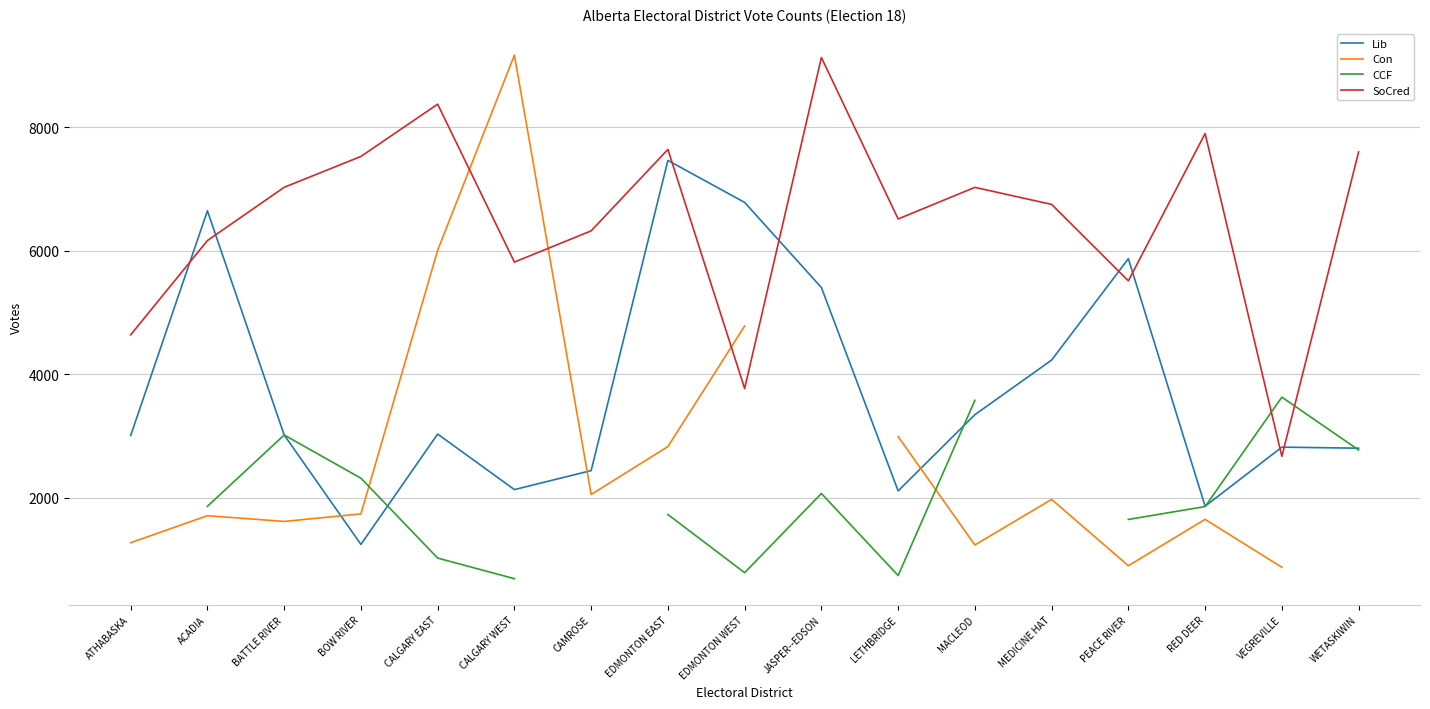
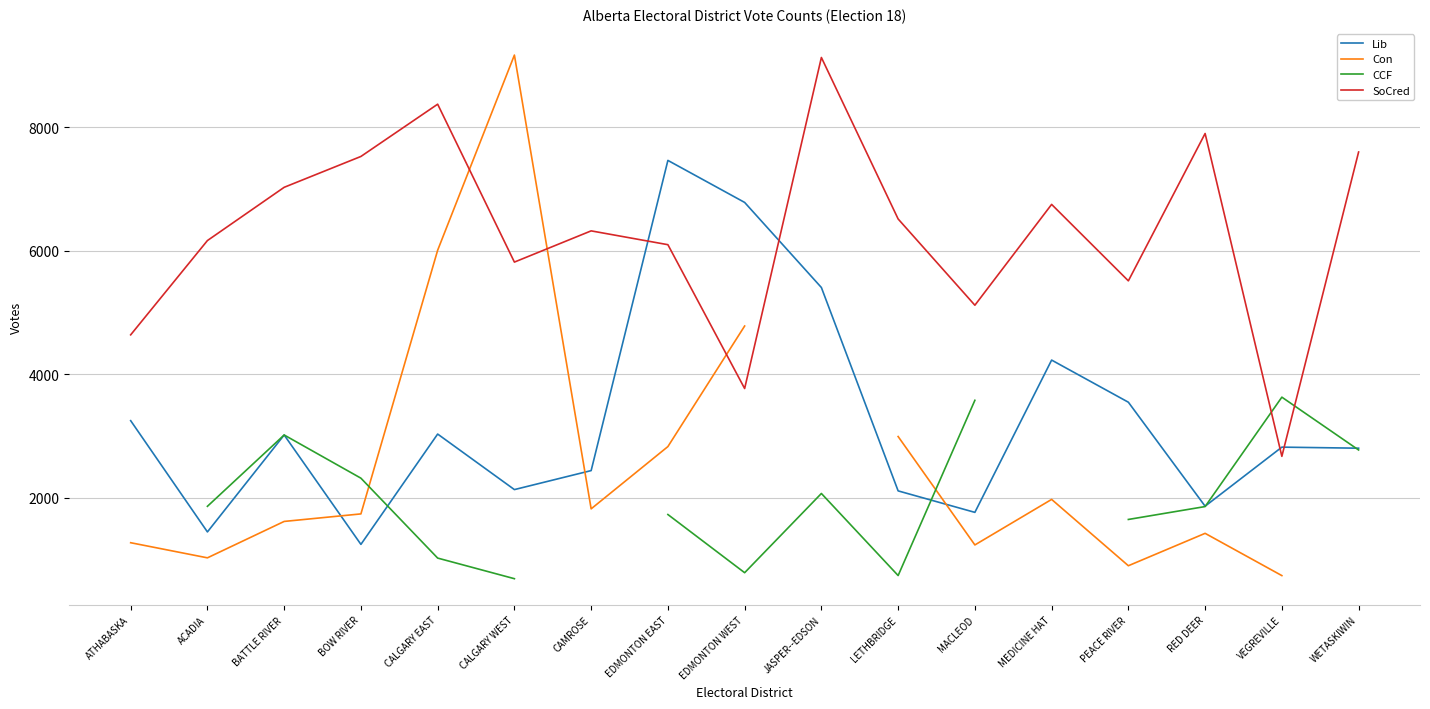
  {
    "Lib": {
-     "ATHABASKA": 3000,
-     "ACADIA": 6600,
+     "ATHABASKA": 3200,
+     "ACADIA": 1400,
      "BOW RIVER": 1200,
      "CALGARY EAST": 3000,
      "CALGARY WEST": 2100,
      "CAMROSE": 2400,
      "EDMONTON EAST": 7500,
      "EDMONTON WEST": 6800,
      "JASPER--EDSON": 5400,
      "LETHBRIDGE": 2100,
-     "MACLEOD": 3300,
+     "MACLEOD": 1800,
      "MEDICINE HAT": 4200,
-     "PEACE RIVER": 5900,
+     "PEACE RIVER": 3500,
      "VEGREVILLE": 2800
    },
    "Con": {
      "ATHABASKA": 1300,
-     "ACADIA": 1700,
+     "ACADIA": 1000,
      "BATTLE RIVER": 1600,
      "BOW RIVER": 1700,
      "CALGARY EAST": 6000,
      "CALGARY WEST": 9200,
-     "CAMROSE": 2100,
+     "CAMROSE": 1800,
      "EDMONTON EAST": 2800,
      "EDMONTON WEST": 4800,
      "LETHBRIDGE": 3000,
      "MACLEOD": 1200,
      "MEDICINE HAT": 2000,
      "PEACE RIVER": 900,
-     "RED DEER": 1600,
-     "VEGREVILLE": 900
+     "RED DEER": 1400,
+     "VEGREVILLE": 700
    },
    "CCF": {
      "ACADIA": 1900,
      "BOW RIVER": 2300,
      "CALGARY EAST": 1000,
      "CALGARY WEST": 700,
      "EDMONTON EAST": 1700,
      "EDMONTON WEST": 800,
      "JASPER--EDSON": 2100,
      "LETHBRIDGE": 700,
      "MACLEOD": 3600,
      "PEACE RIVER": 1600,
      "VEGREVILLE": 3600
    },
    "SoCred": {
      "ATHABASKA": 4600,
      "ACADIA": 6200,
      "BATTLE RIVER": 7000,
      "BOW RIVER": 7500,
      "CALGARY EAST": 8400,
      "CALGARY WEST": 5800,
      "CAMROSE": 6300,
-     "EDMONTON EAST": 7600,
+     "EDMONTON EAST": 6100,
      "EDMONTON WEST": 3800,
      "JASPER--EDSON": 9100,
      "LETHBRIDGE": 6500,
-     "MACLEOD": 7000,
+     "MACLEOD": 5100,
      "MEDICINE HAT": 6800,
      "PEACE RIVER": 5500,
      "RED DEER": 7900,
      "VEGREVILLE": 2700,
      "WETASKIWIN": 7600
    }
  }
